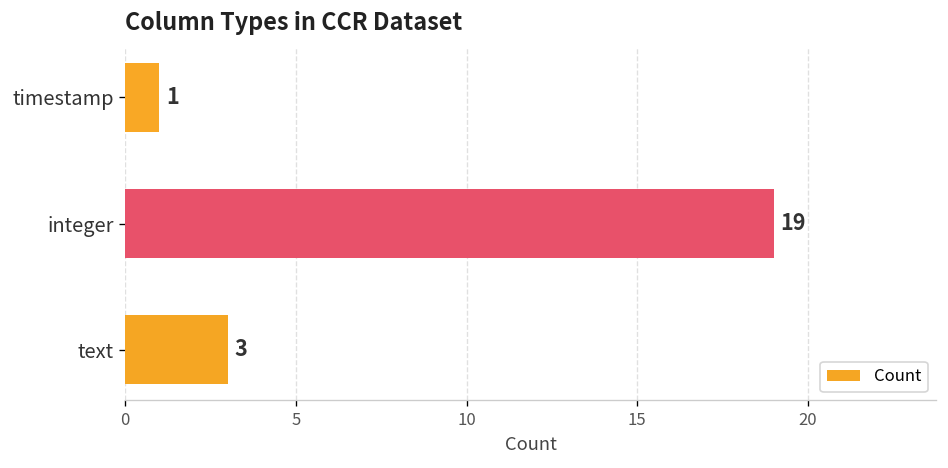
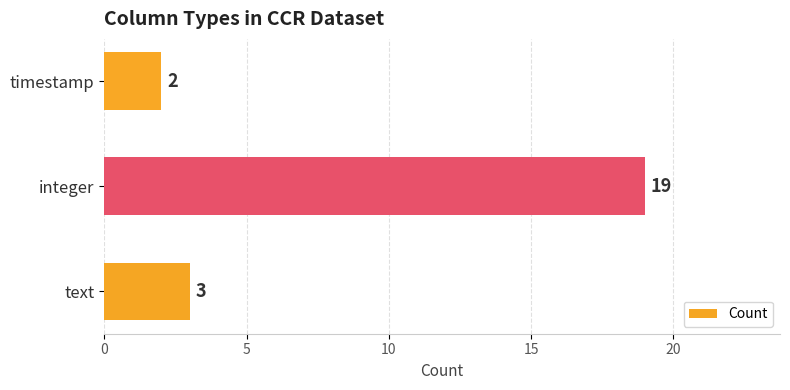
  {
-   "timestamp": 1,
+   "timestamp": 2,
    "integer": 19,
    "text": 3
  }
